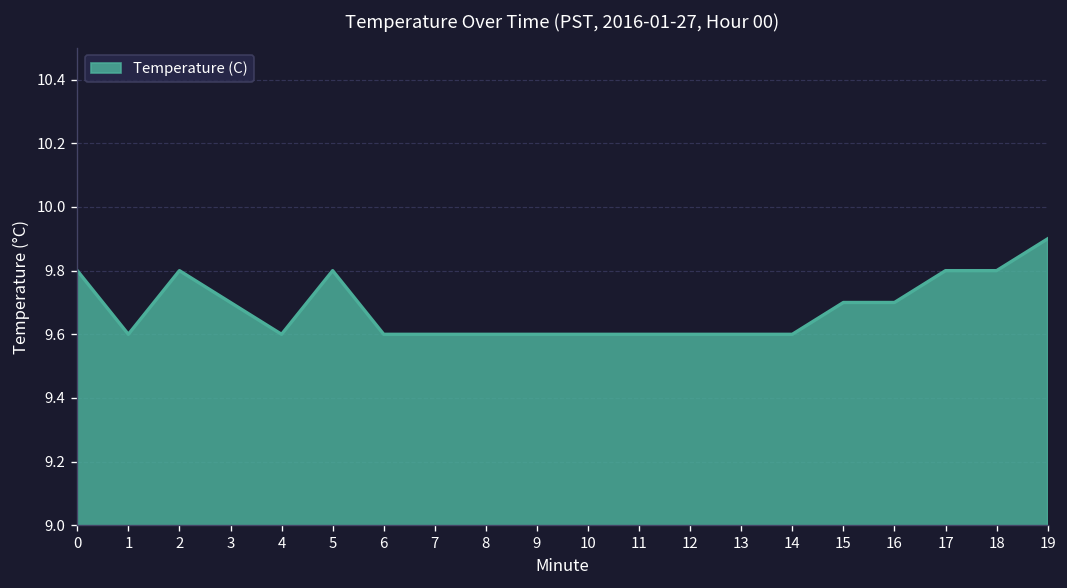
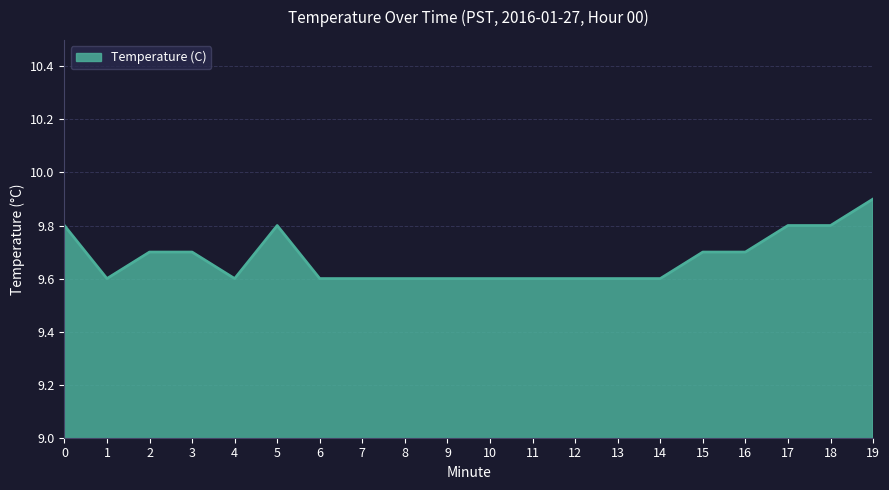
  {
    "0": 9.8,
    "1": 9.6,
-   "2": 9.8,
+   "2": 9.7,
    "3": 9.7,
    "4": 9.6,
    "5": 9.8,
    "6": 9.6,
    "7": 9.6,
    "8": 9.6,
    "9": 9.6,
    "10": 9.6,
    "11": 9.6,
    "12": 9.6,
    "13": 9.6,
    "14": 9.6,
    "15": 9.7,
    "16": 9.7,
    "17": 9.8,
    "18": 9.8,
    "19": 9.9
  }
